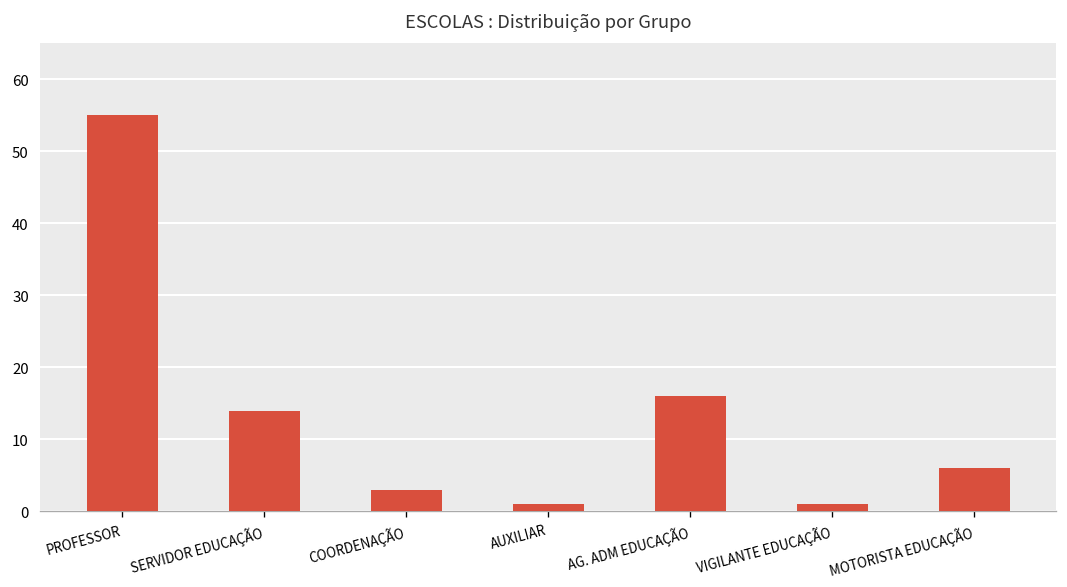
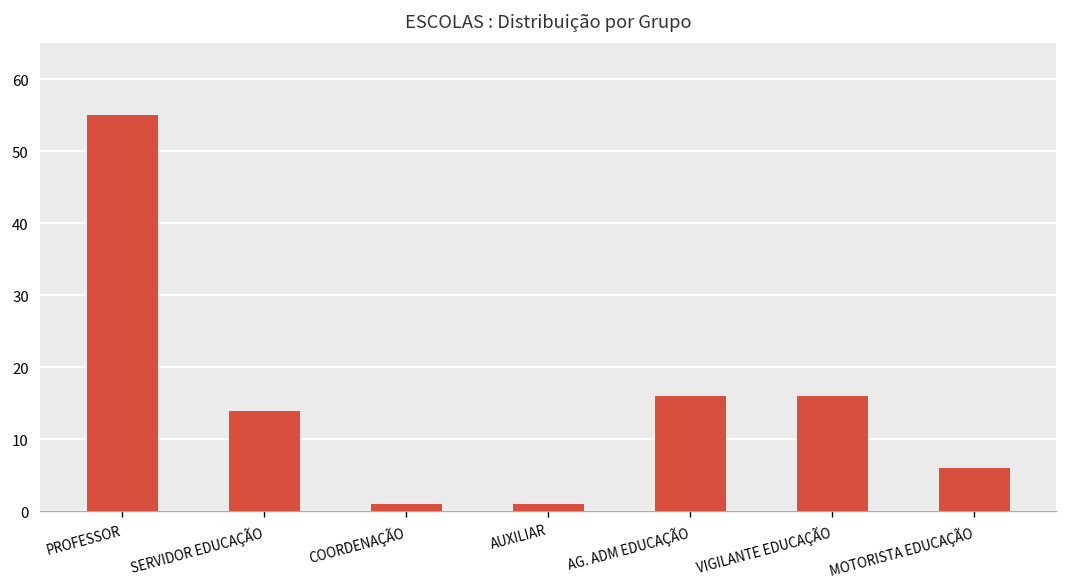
  {
    "PROFESSOR": 55,
    "SERVIDOR EDUCAÇÃO": 14,
-   "COORDENAÇÃO": 3,
+   "COORDENAÇÃO": 1,
    "AUXILIAR": 1,
    "AG. ADM EDUCAÇÃO": 16,
-   "VIGILANTE EDUCAÇÃO": 1,
+   "VIGILANTE EDUCAÇÃO": 16,
    "MOTORISTA EDUCAÇÃO": 6
  }
